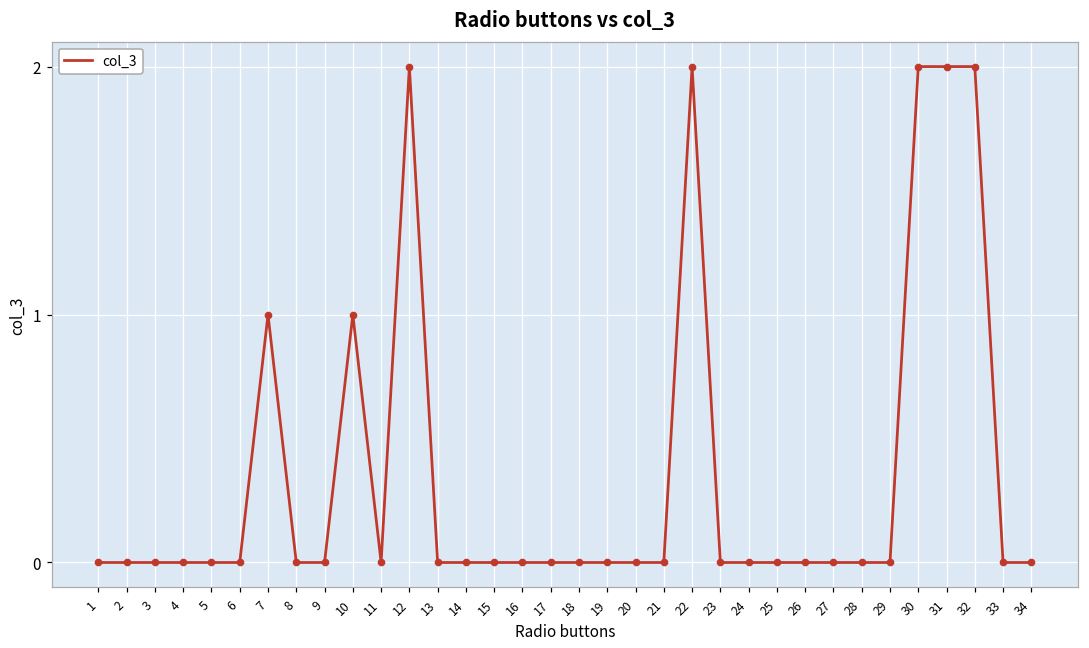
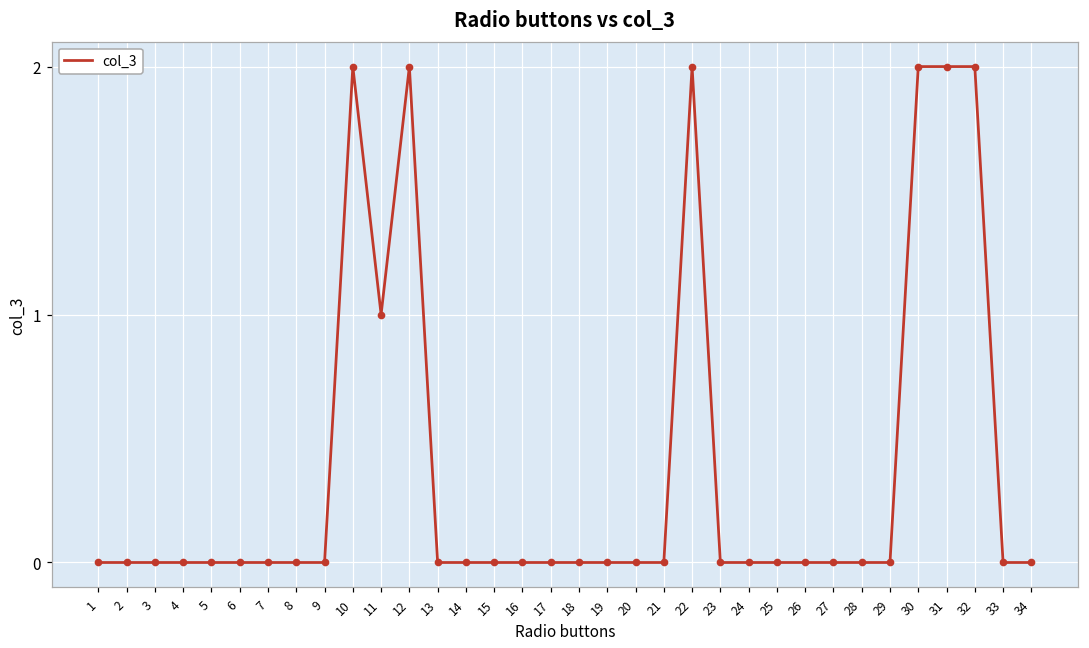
  {
    "1": 0,
    "2": 0,
    "3": 0,
    "4": 0,
    "5": 0,
    "6": 0,
-   "7": 1,
+   "7": 0,
    "8": 0,
    "9": 0,
-   "10": 1,
-   "11": 0,
+   "10": 2,
+   "11": 1,
    "12": 2,
    "13": 0,
    "14": 0,
    "15": 0,
    "16": 0,
    "17": 0,
    "18": 0,
    "19": 0,
    "20": 0,
    "21": 0,
    "22": 2,
    "23": 0,
    "24": 0,
    "25": 0,
    "26": 0,
    "27": 0,
    "28": 0,
    "29": 0,
    "30": 2,
    "31": 2,
    "32": 2,
    "33": 0,
    "34": 0
  }
